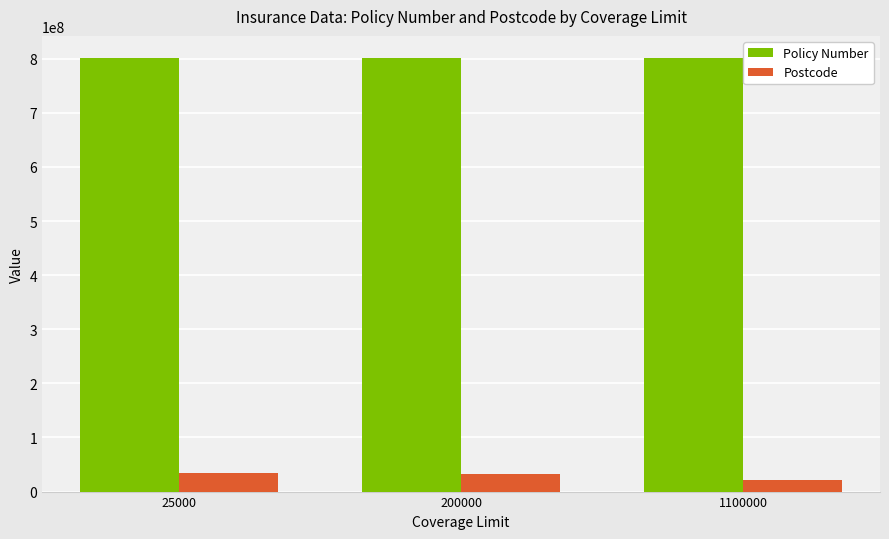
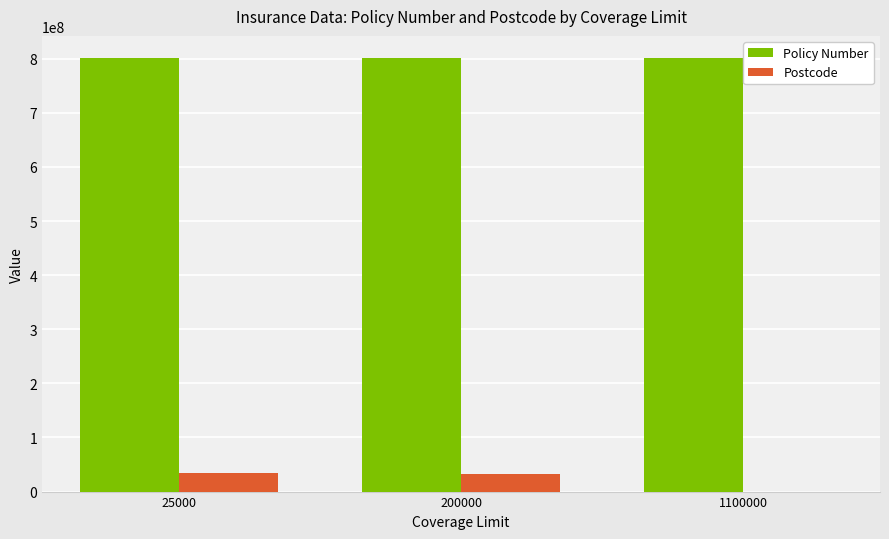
  {
    "Policy Number": {
      "25000": 800000000,
      "200000": 800000000,
      "1100000": 800000000
    },
    "Postcode": {
      "25000": 30000000,
      "200000": 30000000,
-     "1100000": 20000000
+     "1100000": 0
    }
  }
